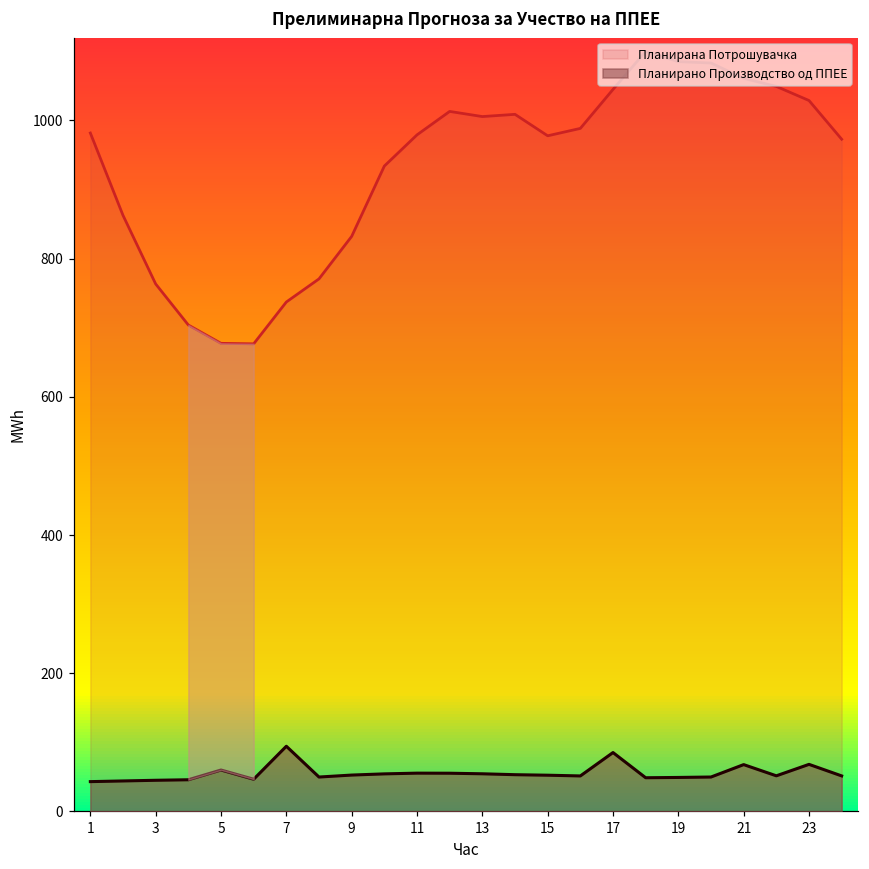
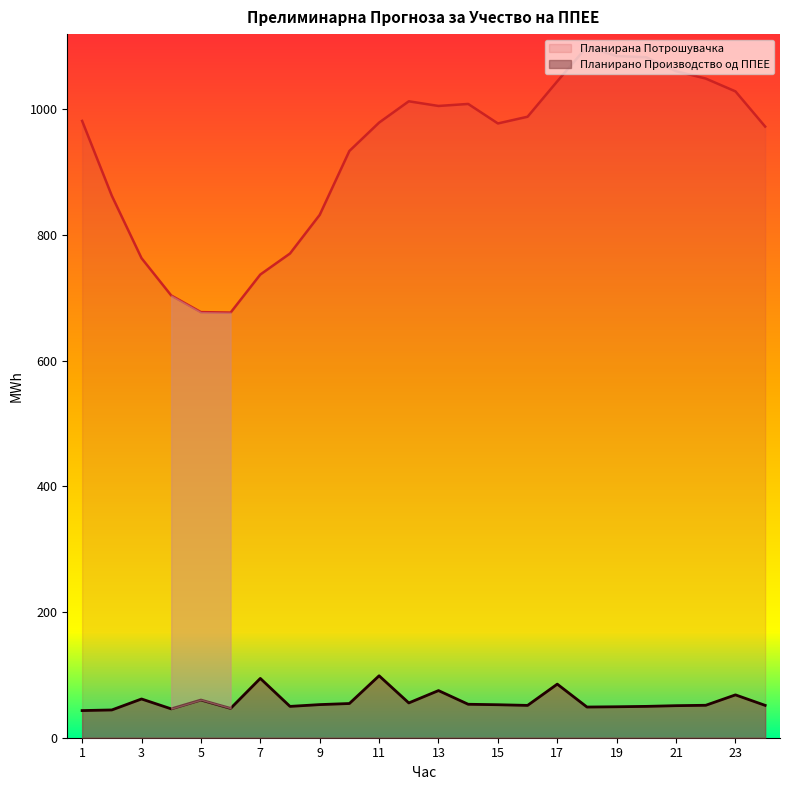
  {
    "Планирано Производство од ППЕЕ": {
      "1": 40,
-     "3": 50,
+     "3": 60,
      "5": 60,
      "7": 90,
      "9": 50,
-     "11": 60,
-     "13": 50,
+     "11": 100,
+     "13": 80,
      "15": 50,
      "17": 90,
      "19": 50,
-     "21": 70,
+     "21": 50,
      "23": 70
    }
  }
